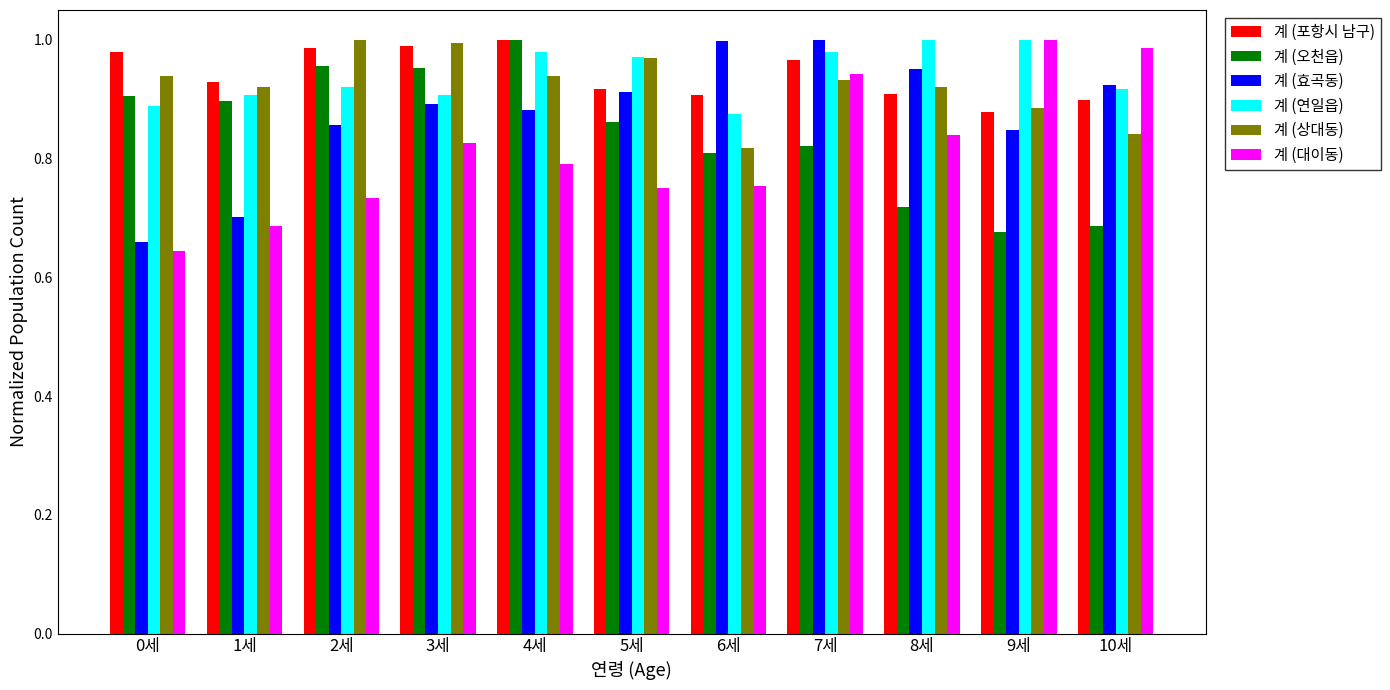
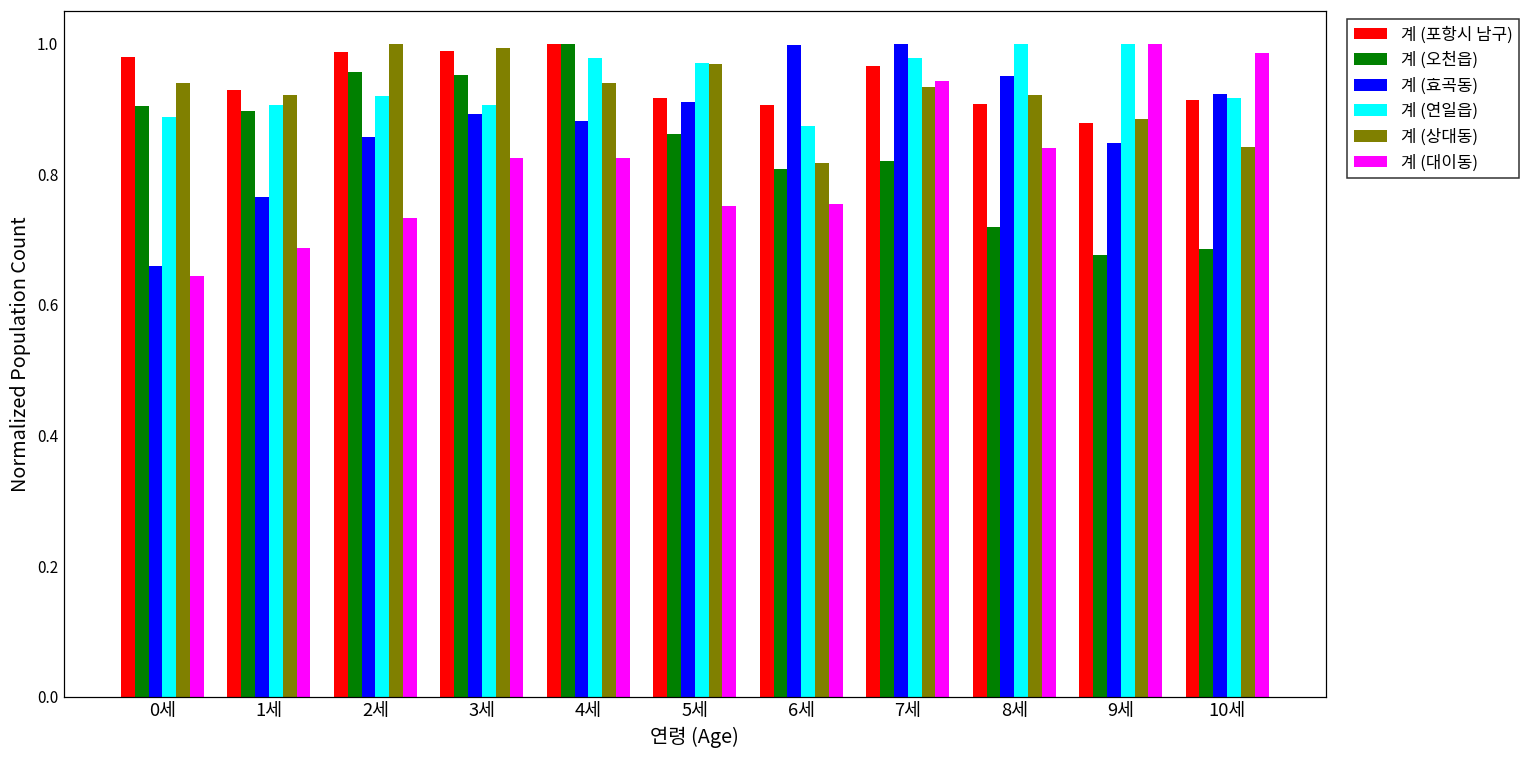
  {
    "계 (포항시 남구)": {
      "0세": 0.98,
      "1세": 0.93,
      "2세": 0.99,
      "3세": 0.99,
      "4세": 1.00,
      "5세": 0.92,
      "6세": 0.91,
      "7세": 0.97,
      "8세": 0.91,
      "9세": 0.88,
-     "10세": 0.90
+     "10세": 0.91
    },
    "계 (오천읍)": {
      "0세": 0.90,
      "1세": 0.90,
      "2세": 0.96,
      "3세": 0.95,
      "4세": 1.00,
      "5세": 0.86,
      "6세": 0.81,
      "7세": 0.82,
      "8세": 0.72,
      "9세": 0.68,
      "10세": 0.69
    },
    "계 (효곡동)": {
      "0세": 0.66,
-     "1세": 0.70,
+     "1세": 0.77,
      "2세": 0.86,
      "3세": 0.89,
      "4세": 0.88,
      "5세": 0.91,
      "6세": 1.00,
      "7세": 1.00,
      "8세": 0.95,
      "9세": 0.85,
      "10세": 0.92
    },
    "계 (연일읍)": {
      "0세": 0.89,
      "1세": 0.91,
      "2세": 0.92,
      "3세": 0.91,
      "4세": 0.98,
      "5세": 0.97,
      "6세": 0.87,
      "7세": 0.98,
      "8세": 1.00,
      "9세": 1.00,
      "10세": 0.92
    },
    "계 (상대동)": {
      "0세": 0.94,
      "1세": 0.92,
      "2세": 1.00,
      "3세": 0.99,
      "4세": 0.94,
      "5세": 0.97,
      "6세": 0.82,
      "7세": 0.93,
      "8세": 0.92,
      "9세": 0.88,
      "10세": 0.84
    },
    "계 (대이동)": {
      "0세": 0.64,
      "1세": 0.69,
      "2세": 0.73,
      "3세": 0.83,
-     "4세": 0.79,
+     "4세": 0.83,
      "5세": 0.75,
      "6세": 0.75,
      "7세": 0.94,
      "8세": 0.84,
      "9세": 1.00,
      "10세": 0.99
    }
  }
